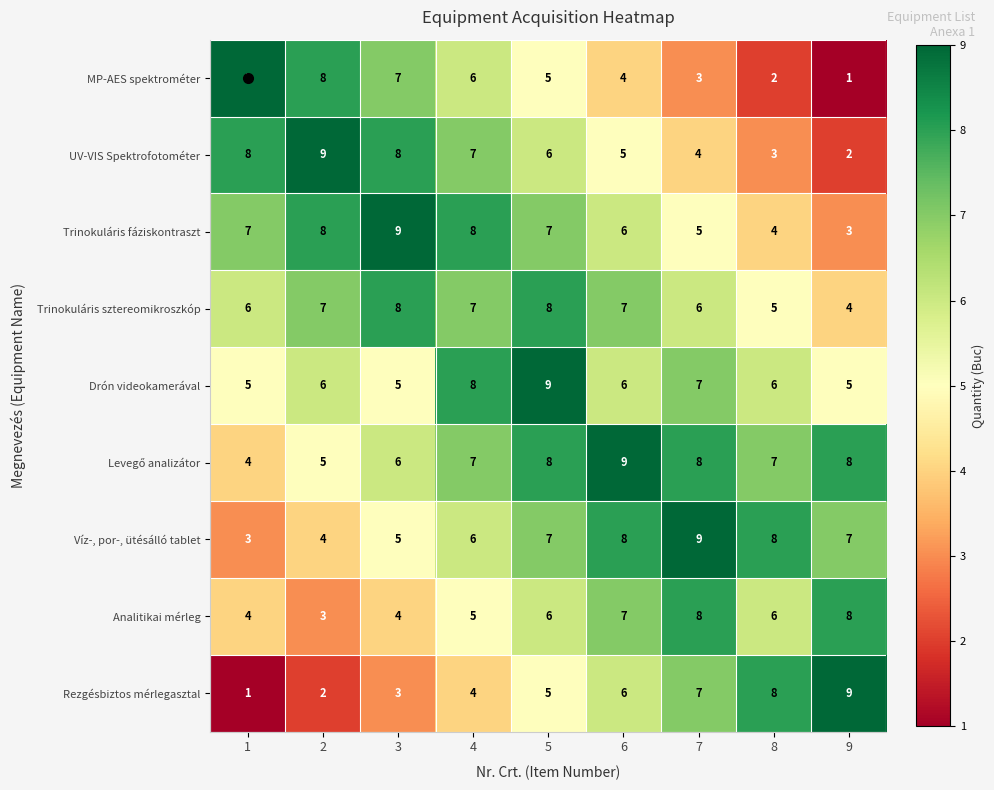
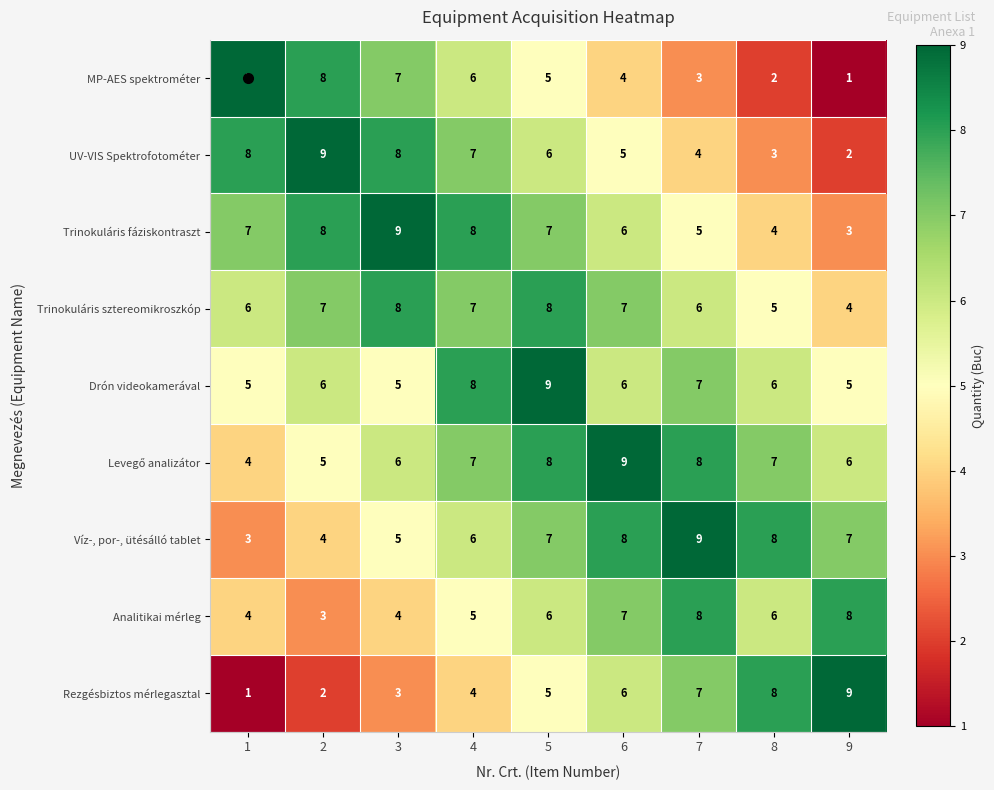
  {
    "MP-AES spektrométer": {
      "2": 8,
      "3": 7,
      "4": 6,
      "5": 5,
      "6": 4,
      "7": 3,
      "8": 2,
      "9": 1
    },
    "UV-VIS Spektrofotométer": {
      "1": 8,
      "2": 9,
      "3": 8,
      "4": 7,
      "5": 6,
      "6": 5,
      "7": 4,
      "8": 3,
      "9": 2
    },
    "Trinokuláris fáziskontraszt": {
      "1": 7,
      "2": 8,
      "3": 9,
      "4": 8,
      "5": 7,
      "6": 6,
      "7": 5,
      "8": 4,
      "9": 3
    },
    "Trinokuláris sztereomikroszkóp": {
      "1": 6,
      "2": 7,
      "3": 8,
      "4": 7,
      "5": 8,
      "6": 7,
      "7": 6,
      "8": 5,
      "9": 4
    },
    "Drón videokamerával": {
      "1": 5,
      "2": 6,
      "3": 5,
      "4": 8,
      "5": 9,
      "6": 6,
      "7": 7,
      "8": 6,
      "9": 5
    },
    "Levegő analizátor": {
      "1": 4,
      "2": 5,
      "3": 6,
      "4": 7,
      "5": 8,
      "6": 9,
      "7": 8,
      "8": 7,
-     "9": 8
+     "9": 6
    },
    "Víz-, por-, ütésálló tablet": {
      "1": 3,
      "2": 4,
      "3": 5,
      "4": 6,
      "5": 7,
      "6": 8,
      "7": 9,
      "8": 8,
      "9": 7
    },
    "Analitikai mérleg": {
      "1": 4,
      "2": 3,
      "3": 4,
      "4": 5,
      "5": 6,
      "6": 7,
      "7": 8,
      "8": 6,
      "9": 8
    },
    "Rezgésbiztos mérlegasztal": {
      "1": 1,
      "2": 2,
      "3": 3,
      "4": 4,
      "5": 5,
      "6": 6,
      "7": 7,
      "8": 8,
      "9": 9
    }
  }
